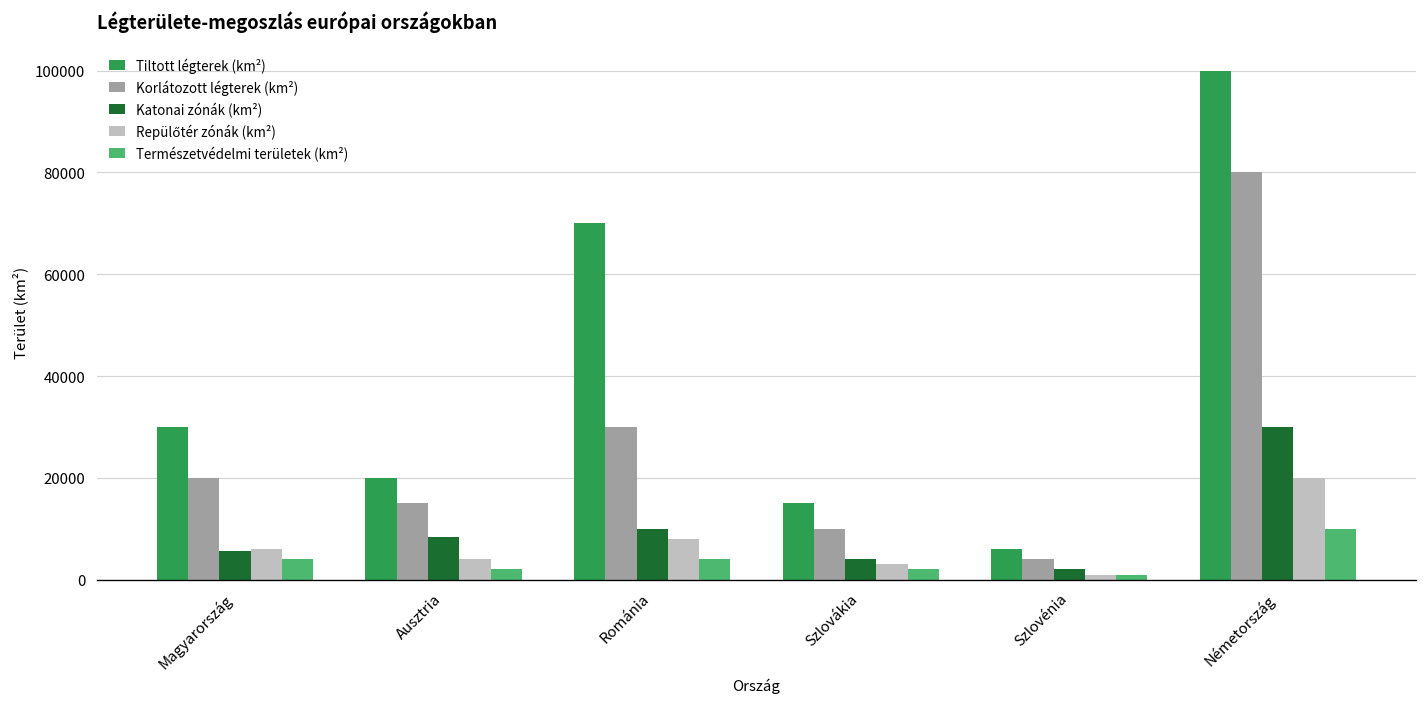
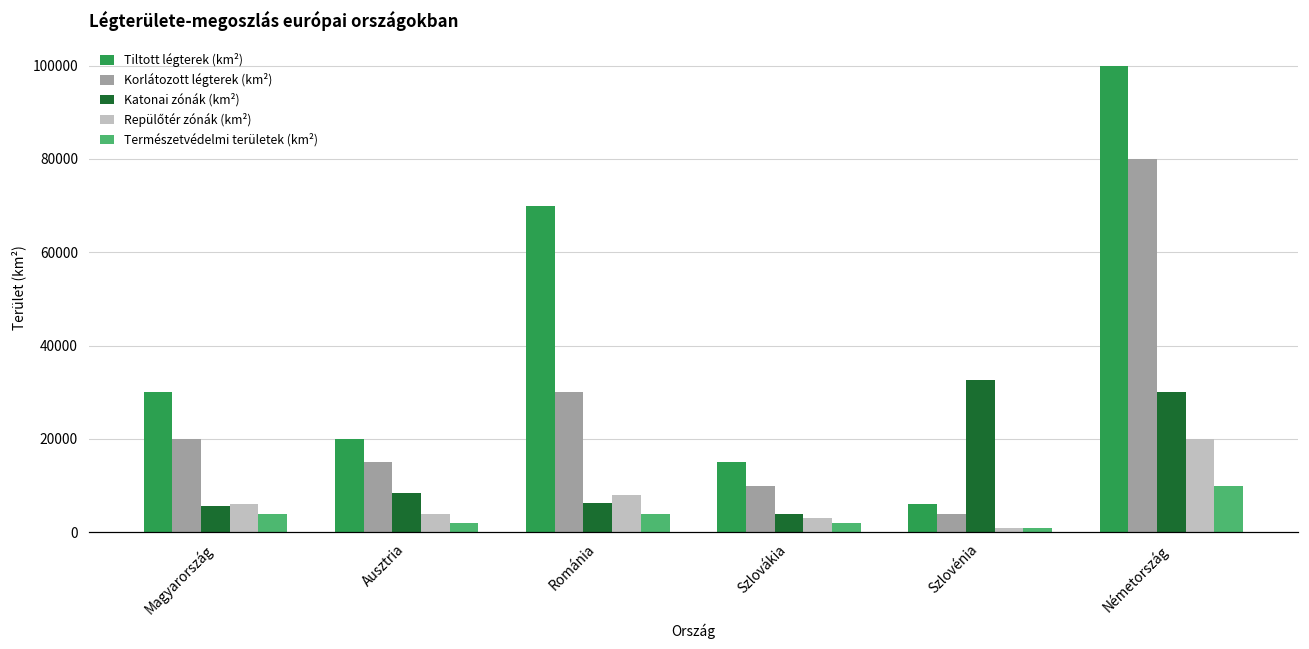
  {
    "Katonai zónák (km²)": {
      "Magyarország": 6000,
      "Ausztria": 8000,
-     "Románia": 10000,
+     "Románia": 6000,
      "Szlovákia": 4000,
-     "Szlovénia": 2000,
+     "Szlovénia": 33000,
      "Németország": 30000
    }
  }
